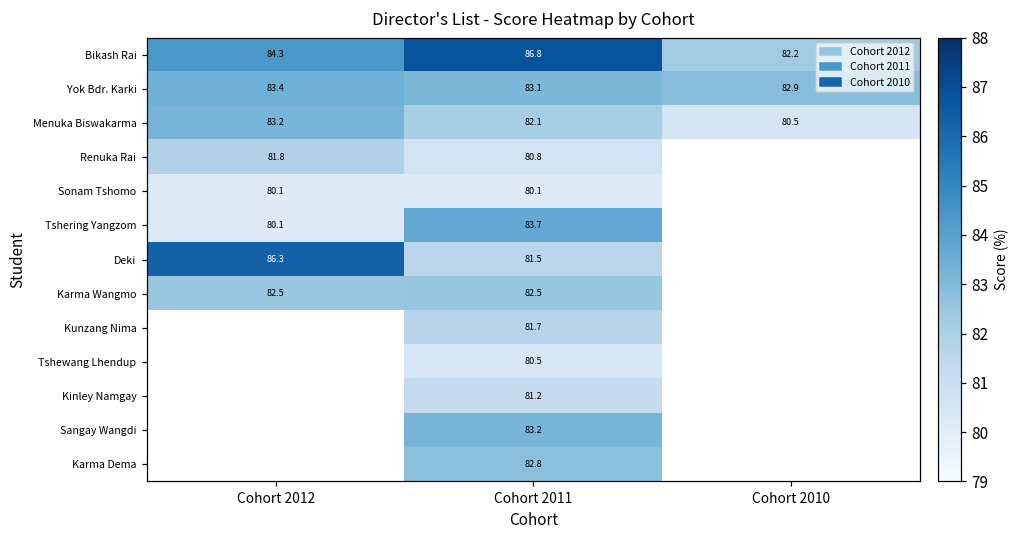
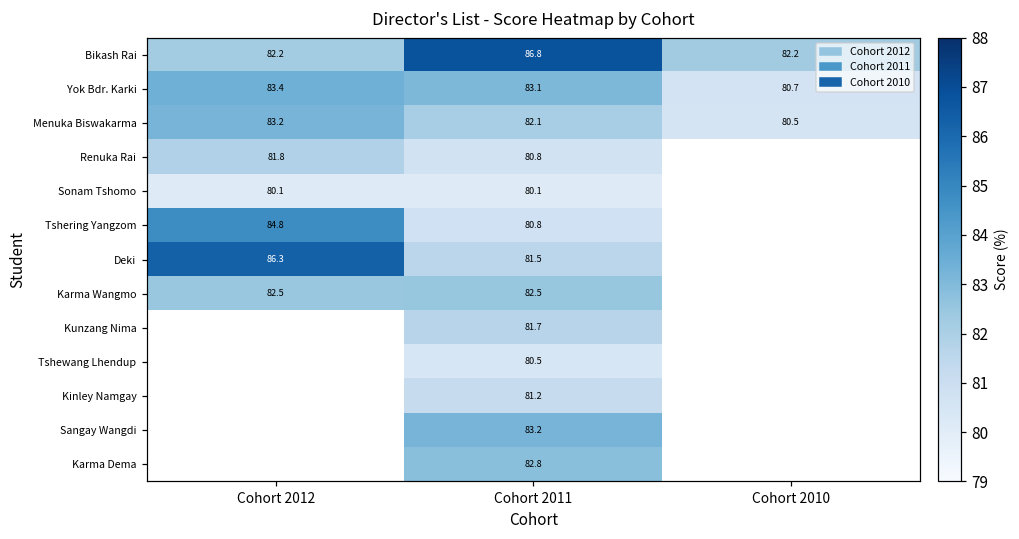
  {
    "Bikash Rai": {
-     "Cohort 2012": 84.3,
+     "Cohort 2012": 82.2,
      "Cohort 2011": 86.8,
      "Cohort 2010": 82.2
    },
    "Yok Bdr. Karki": {
      "Cohort 2012": 83.4,
      "Cohort 2011": 83.1,
-     "Cohort 2010": 82.9
+     "Cohort 2010": 80.7
    },
    "Menuka Biswakarma": {
      "Cohort 2012": 83.2,
      "Cohort 2011": 82.1,
      "Cohort 2010": 80.5
    },
    "Renuka Rai": {
      "Cohort 2012": 81.8,
      "Cohort 2011": 80.8
    },
    "Sonam Tshomo": {
      "Cohort 2012": 80.1,
      "Cohort 2011": 80.1
    },
    "Tshering Yangzom": {
-     "Cohort 2012": 80.1,
-     "Cohort 2011": 83.7
+     "Cohort 2012": 84.8,
+     "Cohort 2011": 80.8
    },
    "Deki": {
      "Cohort 2012": 86.3,
      "Cohort 2011": 81.5
    },
    "Karma Wangmo": {
      "Cohort 2012": 82.5,
      "Cohort 2011": 82.5
    },
    "Kunzang Nima": {
      "Cohort 2011": 81.7
    },
    "Tshewang Lhendup": {
      "Cohort 2011": 80.5
    },
    "Kinley Namgay": {
      "Cohort 2011": 81.2
    },
    "Sangay Wangdi": {
      "Cohort 2011": 83.2
    },
    "Karma Dema": {
      "Cohort 2011": 82.8
    }
  }
